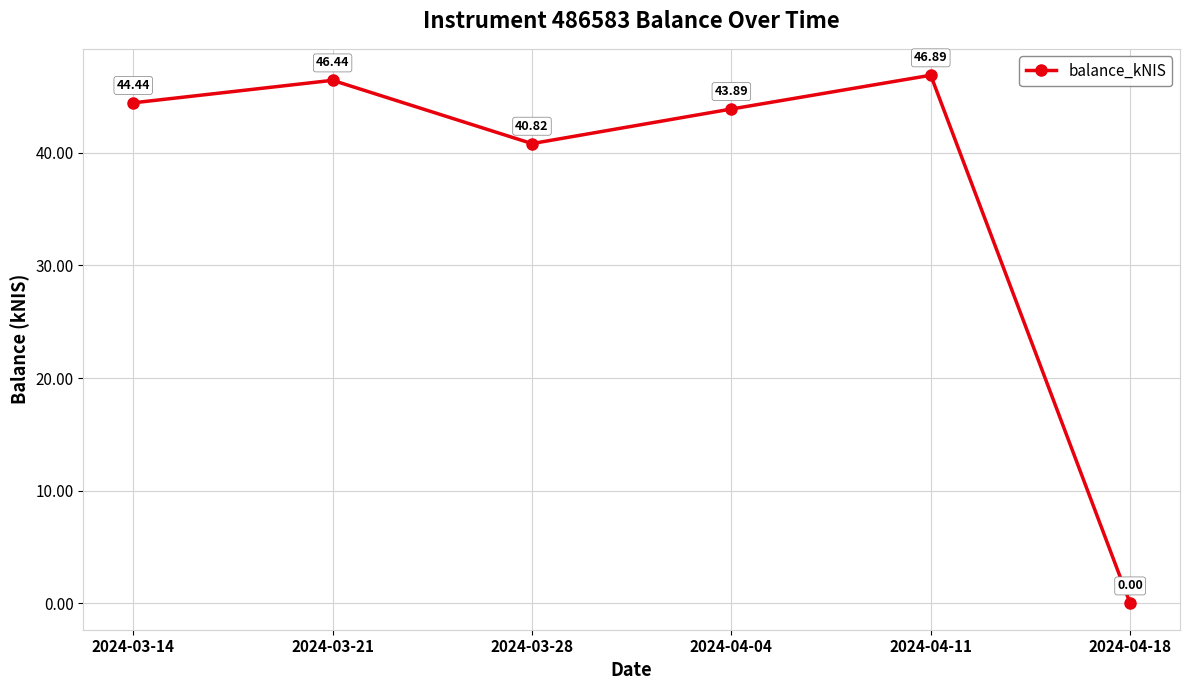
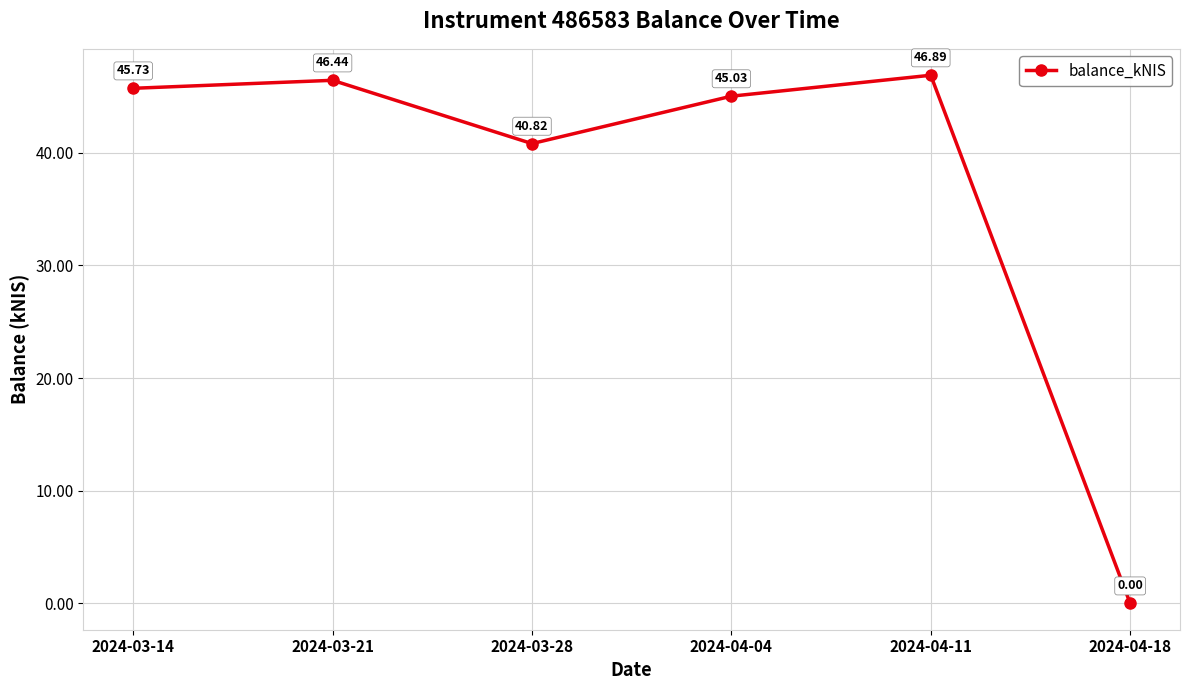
  {
-   "2024-03-14": 44.44,
-   "2024-04-04": 43.89
+   "2024-03-14": 45.73,
+   "2024-04-04": 45.03
  }
